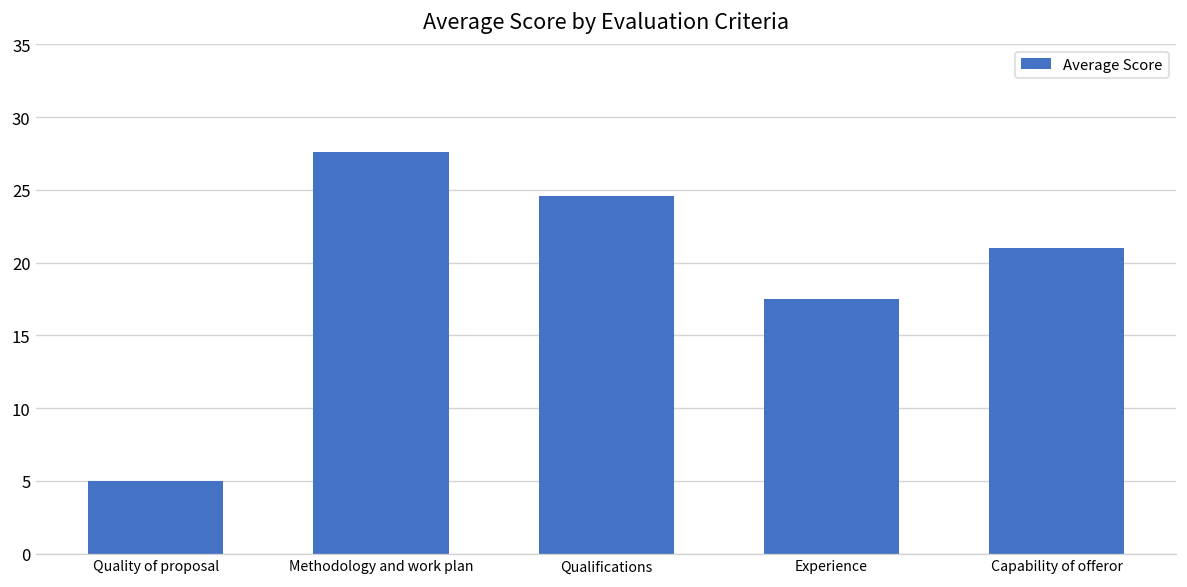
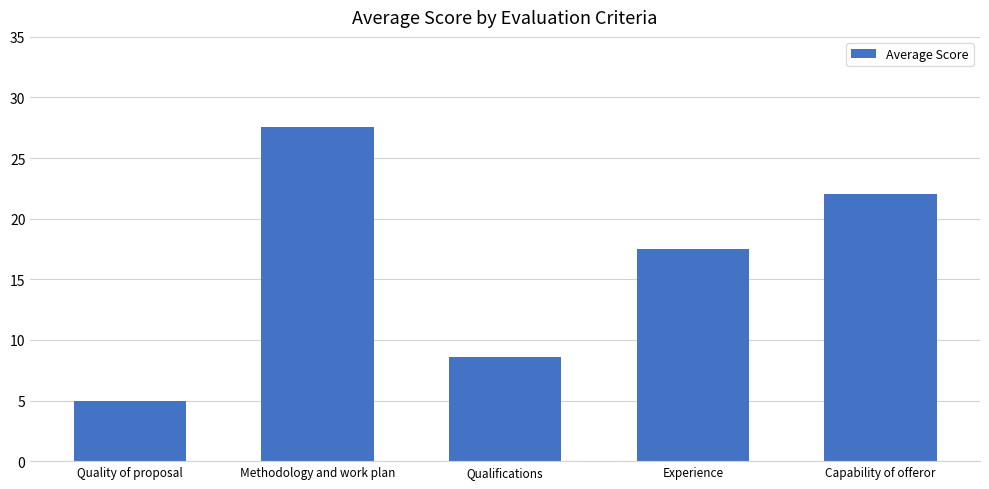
  {
    "Quality of proposal": 5.0,
    "Methodology and work plan": 27.6,
-   "Qualifications": 24.6,
+   "Qualifications": 8.6,
    "Experience": 17.5,
-   "Capability of offeror": 21
+   "Capability of offeror": 22
  }
